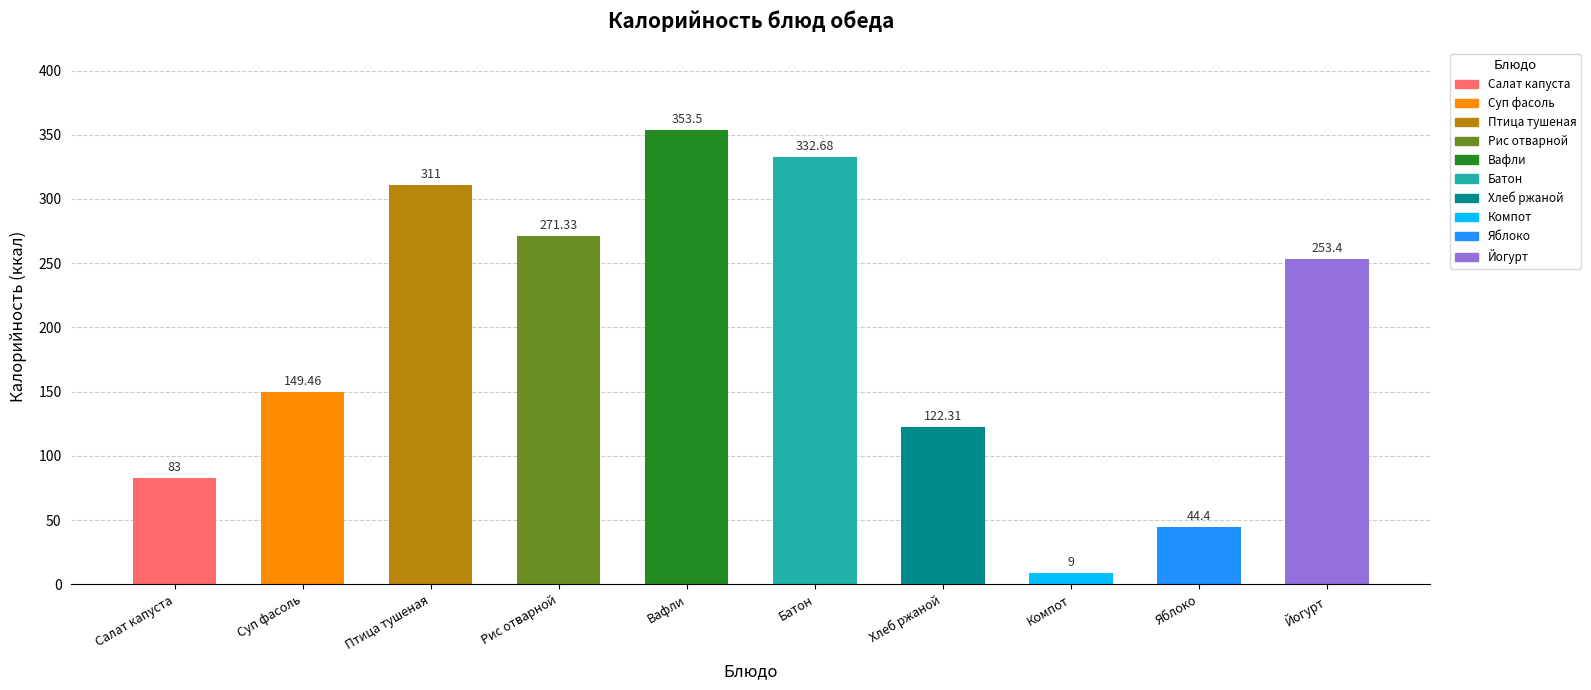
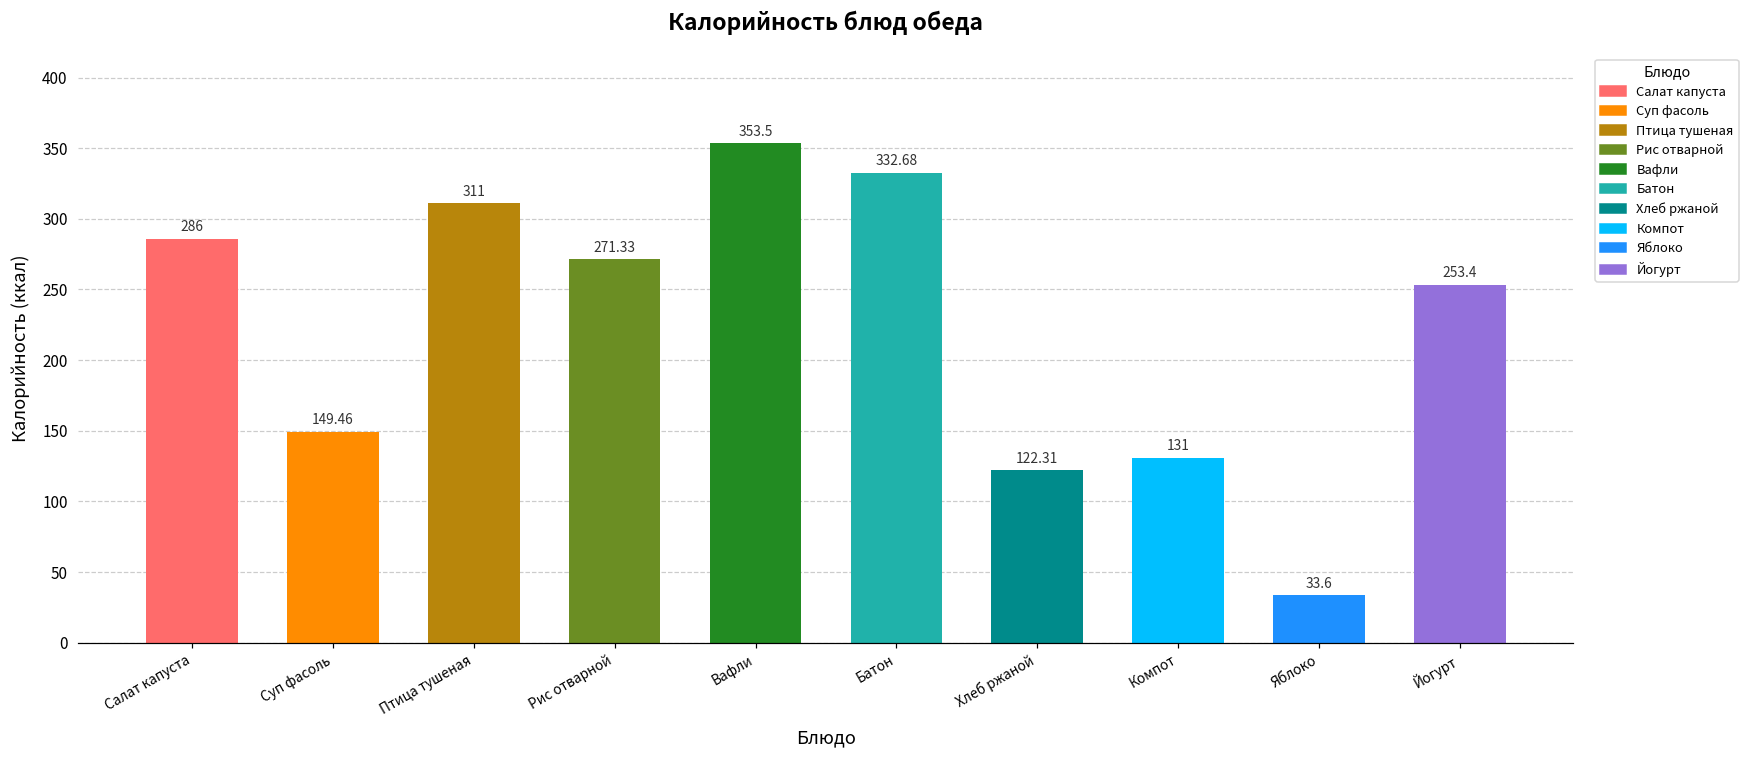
  {
-   "Салат капуста": 83,
+   "Салат капуста": 286,
    "Суп фасоль": 149.46,
    "Птица тушеная": 311,
    "Рис отварной": 271.33,
    "Вафли": 353.5,
    "Батон": 332.68,
    "Хлеб ржаной": 122.31,
-   "Компот": 9,
-   "Яблоко": 44.4,
+   "Компот": 131,
+   "Яблоко": 33.6,
    "Йогурт": 253.4
  }
